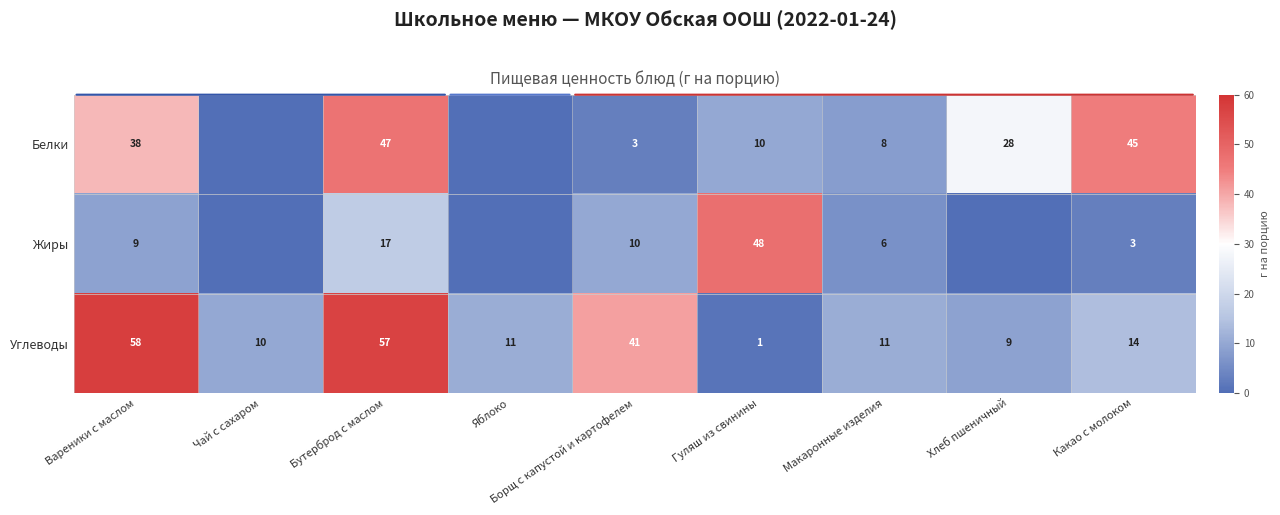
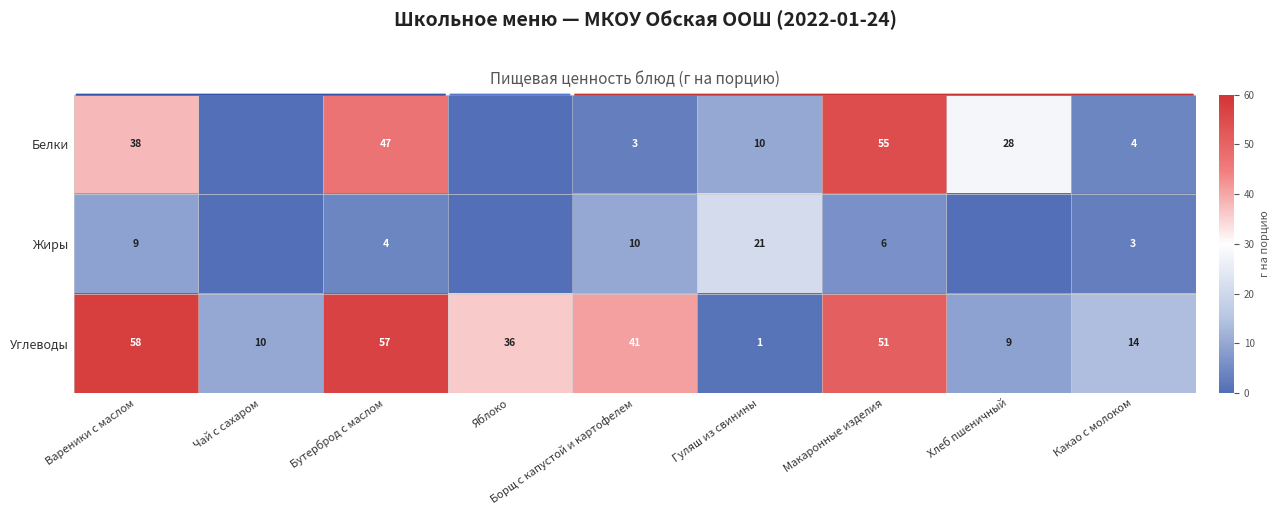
  {
    "Белки": {
      "Вареники с маслом": 38,
      "Бутерброд с маслом": 47,
      "Борщ с капустой и картофелем": 3,
      "Гуляш из свинины": 10,
-     "Макаронные изделия": 8,
+     "Макаронные изделия": 55,
      "Хлеб пшеничный": 28,
-     "Какао с молоком": 45
+     "Какао с молоком": 4
    },
    "Жиры": {
      "Вареники с маслом": 9,
-     "Бутерброд с маслом": 17,
+     "Бутерброд с маслом": 4,
      "Борщ с капустой и картофелем": 10,
-     "Гуляш из свинины": 48,
+     "Гуляш из свинины": 21,
      "Макаронные изделия": 6,
      "Какао с молоком": 3
    },
    "Углеводы": {
      "Вареники с маслом": 58,
      "Чай с сахаром": 10,
      "Бутерброд с маслом": 57,
-     "Яблоко": 11,
+     "Яблоко": 36,
      "Борщ с капустой и картофелем": 41,
      "Гуляш из свинины": 1,
-     "Макаронные изделия": 11,
+     "Макаронные изделия": 51,
      "Хлеб пшеничный": 9,
      "Какао с молоком": 14
    }
  }
